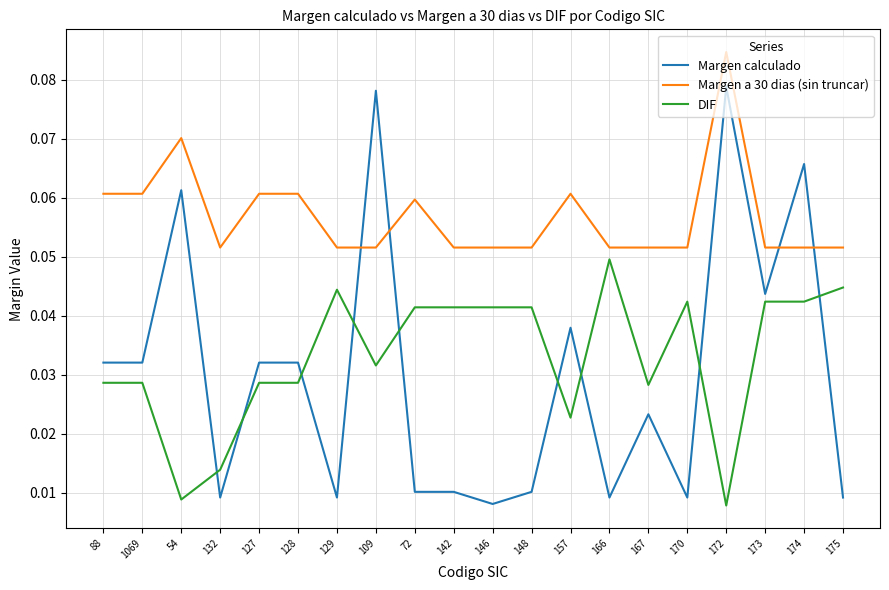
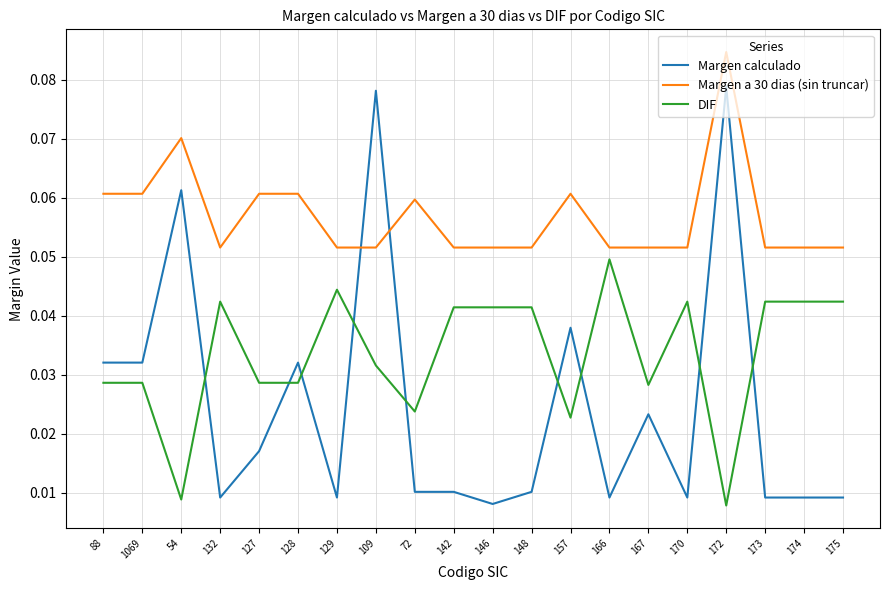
  {
    "Margen calculado": {
      "88": 0.032,
      "1069": 0.032,
      "54": 0.061,
      "132": 0.009,
-     "127": 0.032,
+     "127": 0.017,
      "128": 0.032,
      "129": 0.009,
      "109": 0.078,
      "72": 0.010,
      "142": 0.010,
      "146": 0.008,
      "148": 0.010,
      "157": 0.038,
      "166": 0.009,
      "167": 0.023,
      "170": 0.009,
-     "173": 0.044,
-     "174": 0.066,
+     "173": 0.009,
+     "174": 0.009,
      "175": 0.009
    },
    "Margen a 30 dias (sin truncar)": {
      "88": 0.061,
      "1069": 0.061,
      "54": 0.070,
      "132": 0.052,
      "127": 0.061,
      "128": 0.061,
      "129": 0.052,
      "109": 0.052,
      "72": 0.060,
      "142": 0.052,
      "146": 0.052,
      "148": 0.052,
      "157": 0.061,
      "166": 0.052,
      "167": 0.052,
      "170": 0.052,
      "173": 0.052,
      "174": 0.052,
      "175": 0.052
    },
    "DIF": {
      "88": 0.029,
      "1069": 0.029,
      "54": 0.009,
-     "132": 0.014,
+     "132": 0.042,
      "127": 0.029,
      "128": 0.029,
      "129": 0.044,
      "109": 0.032,
-     "72": 0.041,
+     "72": 0.024,
      "142": 0.041,
      "146": 0.041,
      "148": 0.041,
      "157": 0.023,
      "166": 0.050,
      "167": 0.028,
      "170": 0.042,
      "172": 0.008,
      "173": 0.042,
      "174": 0.042,
-     "175": 0.045
+     "175": 0.042
    }
  }
